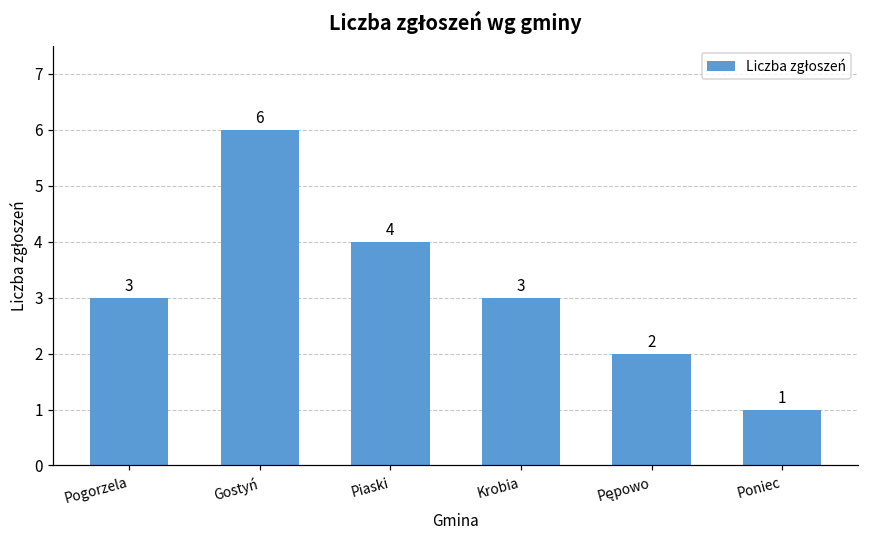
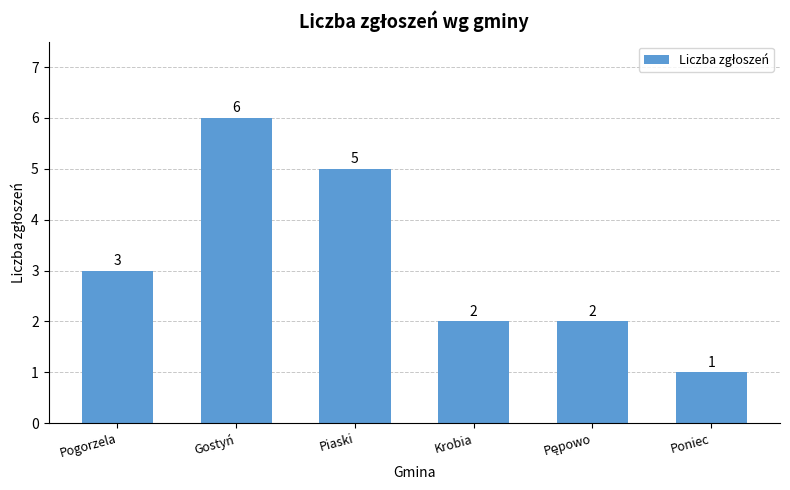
  {
    "Pogorzela": 3,
    "Gostyń": 6,
-   "Piaski": 4,
-   "Krobia": 3,
+   "Piaski": 5,
+   "Krobia": 2,
    "Pępowo": 2,
    "Poniec": 1
  }
